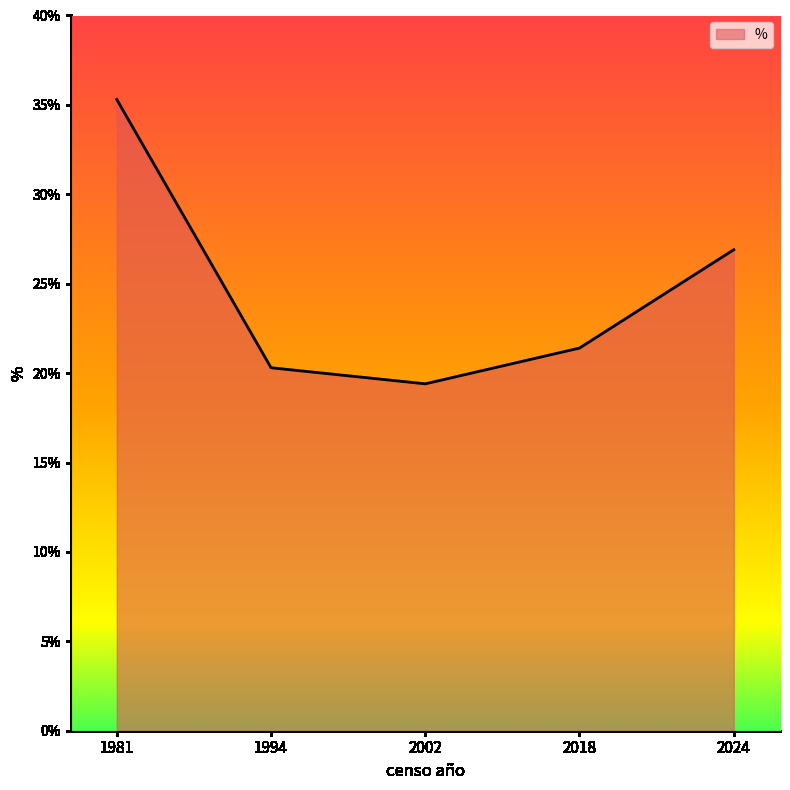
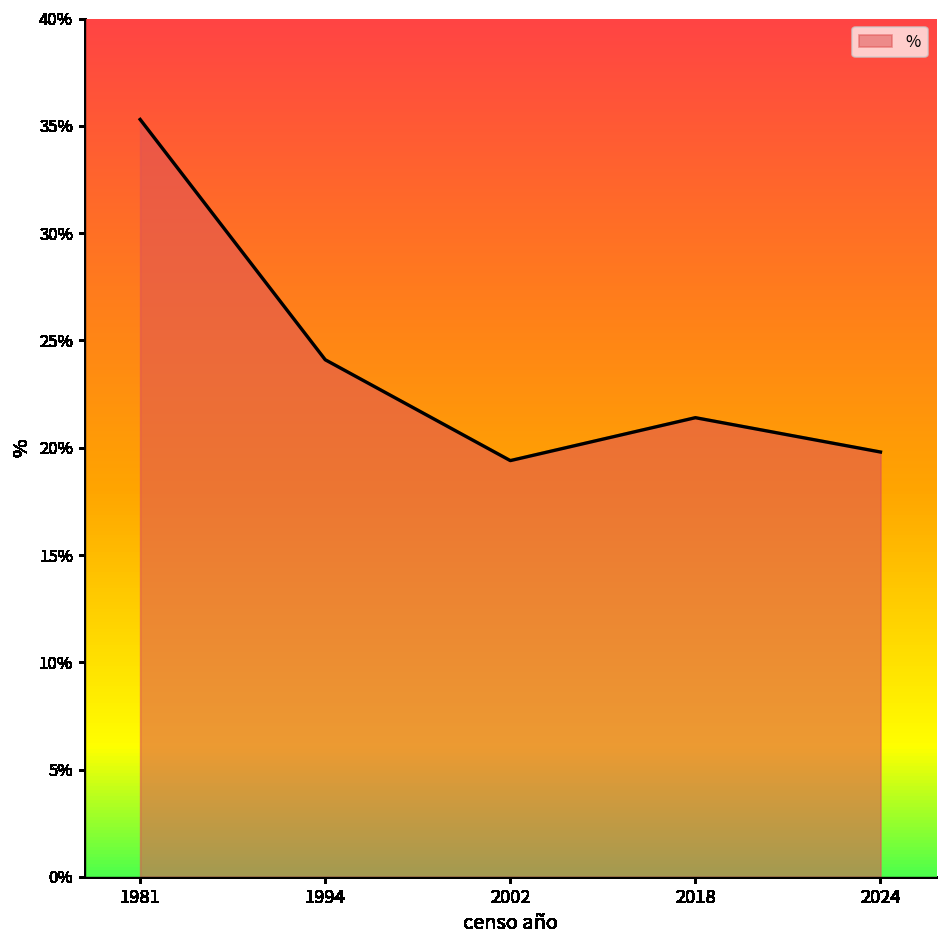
  {
    "1981": "35.3%",
-   "1994": "20.3%",
+   "1994": "24.1%",
    "2002": "19.4%",
    "2018": "21.4%",
-   "2024": "26.9%"
+   "2024": "19.8%"
  }
